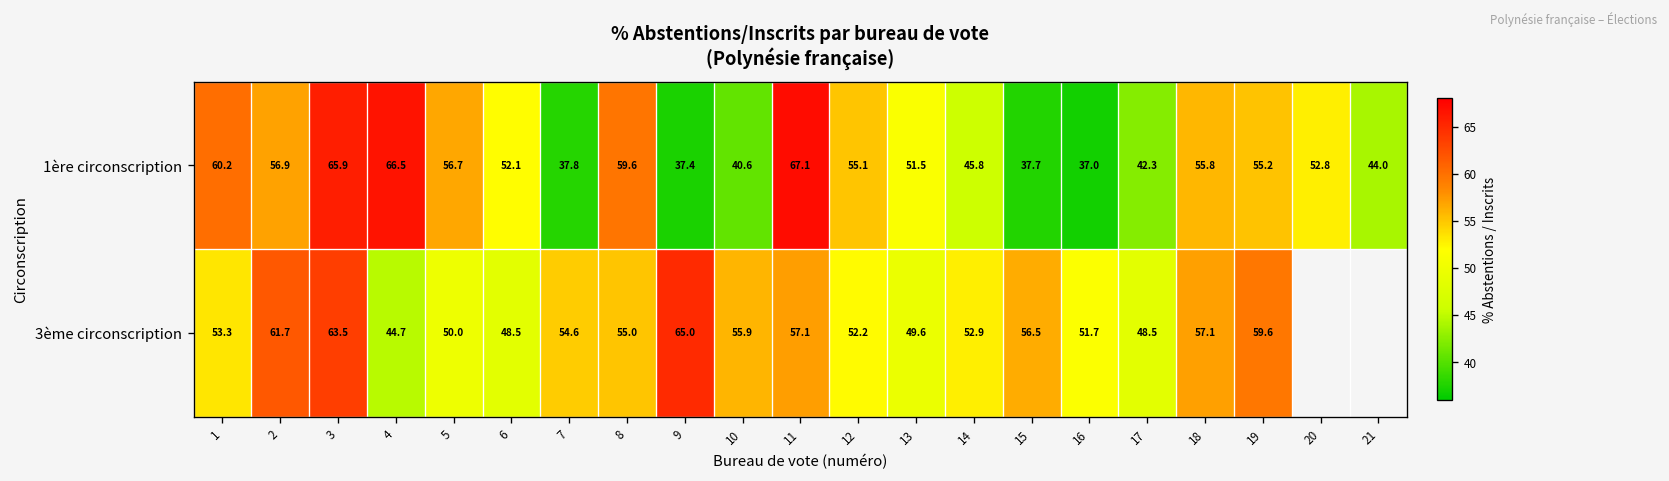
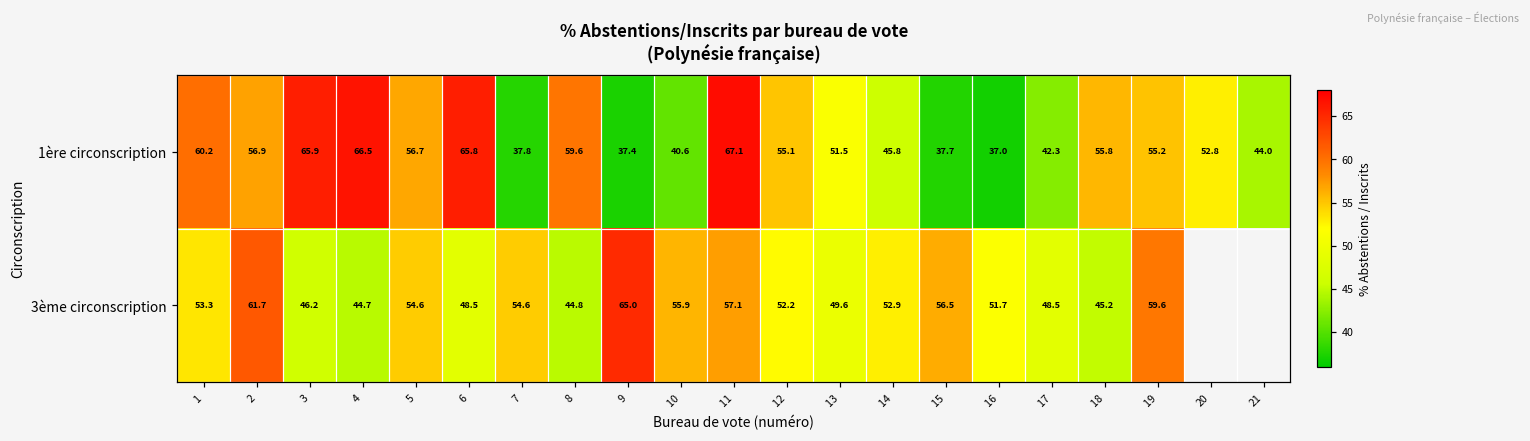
  {
    "1ère circonscription": {
      "1": 60.2,
      "2": 56.9,
      "3": 65.9,
      "4": 66.5,
      "5": 56.7,
-     "6": 52.1,
+     "6": 65.8,
      "7": 37.8,
      "8": 59.6,
      "9": 37.4,
      "10": 40.6,
      "11": 67.1,
      "12": 55.1,
      "13": 51.5,
      "14": 45.8,
      "15": 37.7,
      "16": 37.0,
      "17": 42.3,
      "18": 55.8,
      "19": 55.2,
      "20": 52.8,
      "21": 44.0
    },
    "3ème circonscription": {
      "1": 53.3,
      "2": 61.7,
-     "3": 63.5,
+     "3": 46.2,
      "4": 44.7,
-     "5": 50.0,
+     "5": 54.6,
      "6": 48.5,
      "7": 54.6,
-     "8": 55.0,
+     "8": 44.8,
      "9": 65.0,
      "10": 55.9,
      "11": 57.1,
      "12": 52.2,
      "13": 49.6,
      "14": 52.9,
      "15": 56.5,
      "16": 51.7,
      "17": 48.5,
-     "18": 57.1,
+     "18": 45.2,
      "19": 59.6
    }
  }
